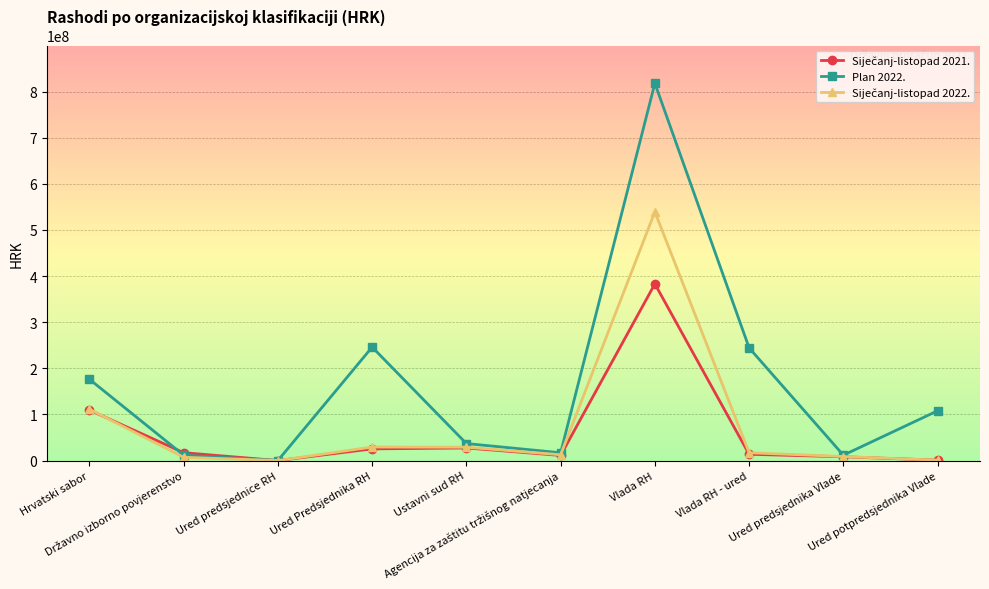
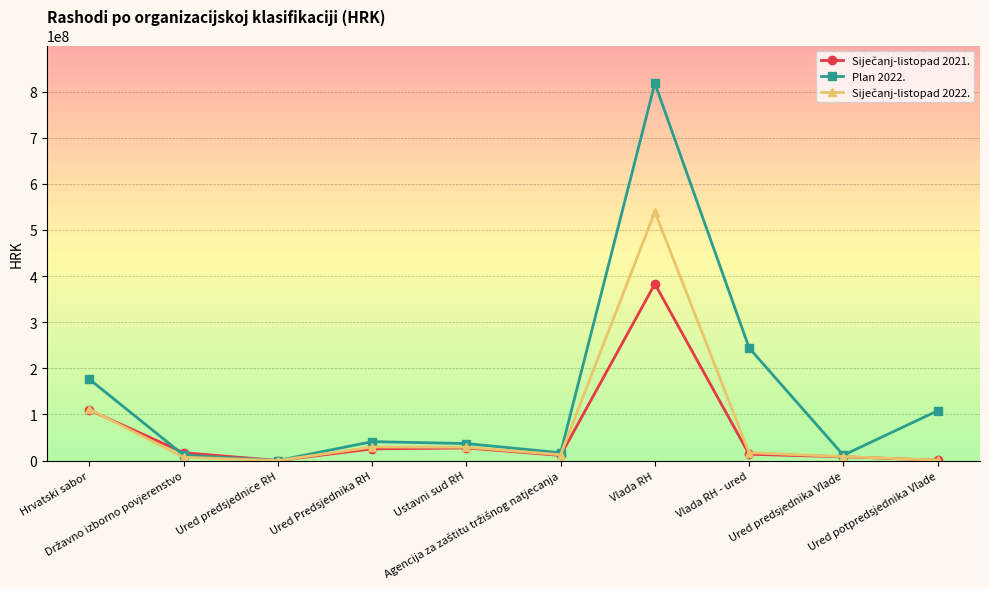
  {
    "Siječanj-listopad 2021.": {
      "Vlada RH": 380000000
    },
    "Plan 2022.": {
      "Hrvatski sabor": 180000000,
-     "Ured Predsjednika RH": 250000000,
+     "Ured Predsjednika RH": 40000000,
      "Ustavni sud RH": 40000000,
      "Vlada RH": 820000000,
      "Vlada RH - ured": 240000000,
      "Ured potpredsjednika Vlade": 110000000
    },
    "Siječanj-listopad 2022.": {
      "Vlada RH": 540000000
    }
  }
